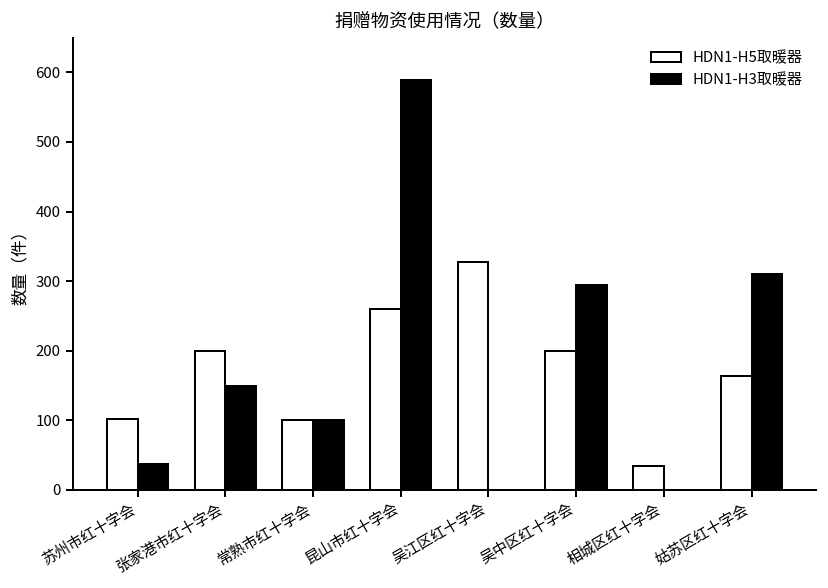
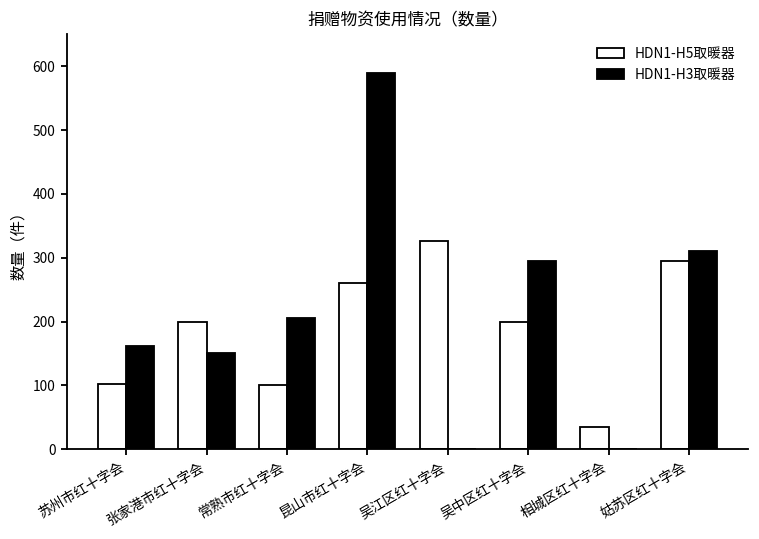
  {
    "HDN1-H5取暖器": {
      "苏州市红十字会": 100,
      "张家港市红十字会": 200,
      "常熟市红十字会": 100,
      "昆山市红十字会": 260,
      "吴江区红十字会": 330,
      "吴中区红十字会": 200,
      "相城区红十字会": 40,
-     "姑苏区红十字会": 160
+     "姑苏区红十字会": 300
    },
    "HDN1-H3取暖器": {
-     "苏州市红十字会": 40,
+     "苏州市红十字会": 160,
      "张家港市红十字会": 150,
-     "常熟市红十字会": 100,
+     "常熟市红十字会": 210,
      "昆山市红十字会": 590,
      "吴江区红十字会": 0,
      "吴中区红十字会": 300,
      "相城区红十字会": 0,
      "姑苏区红十字会": 310
    }
  }
